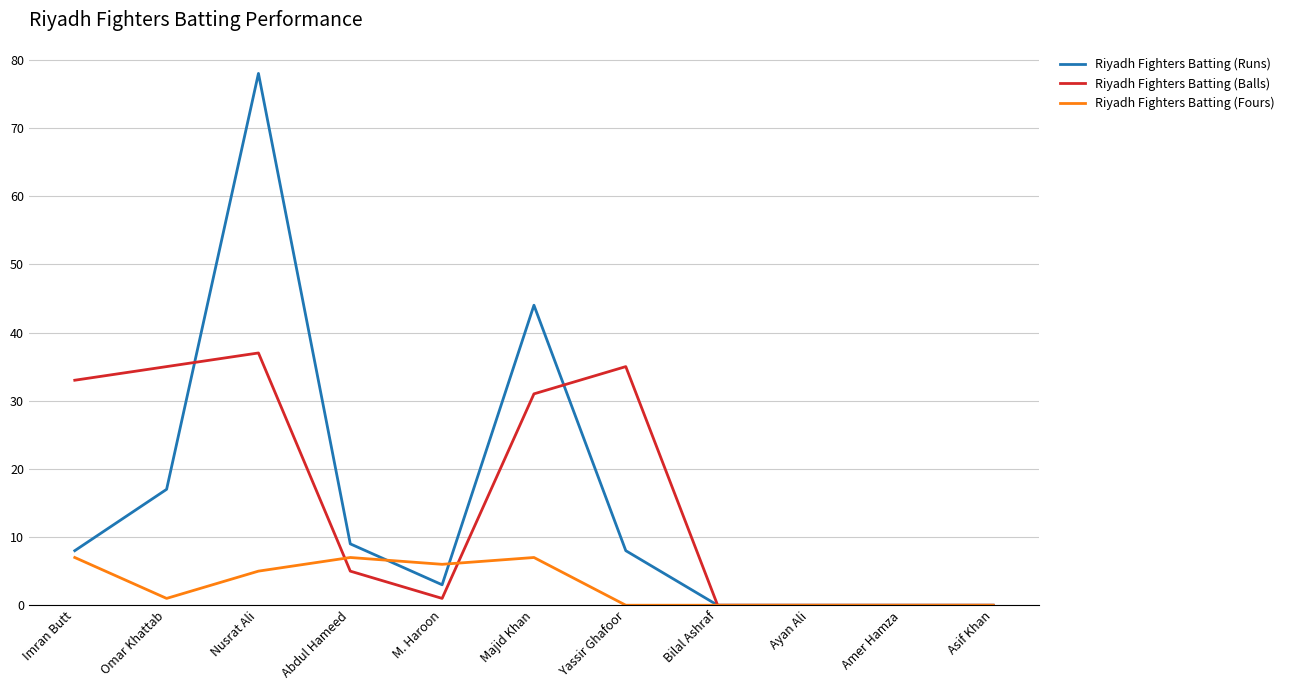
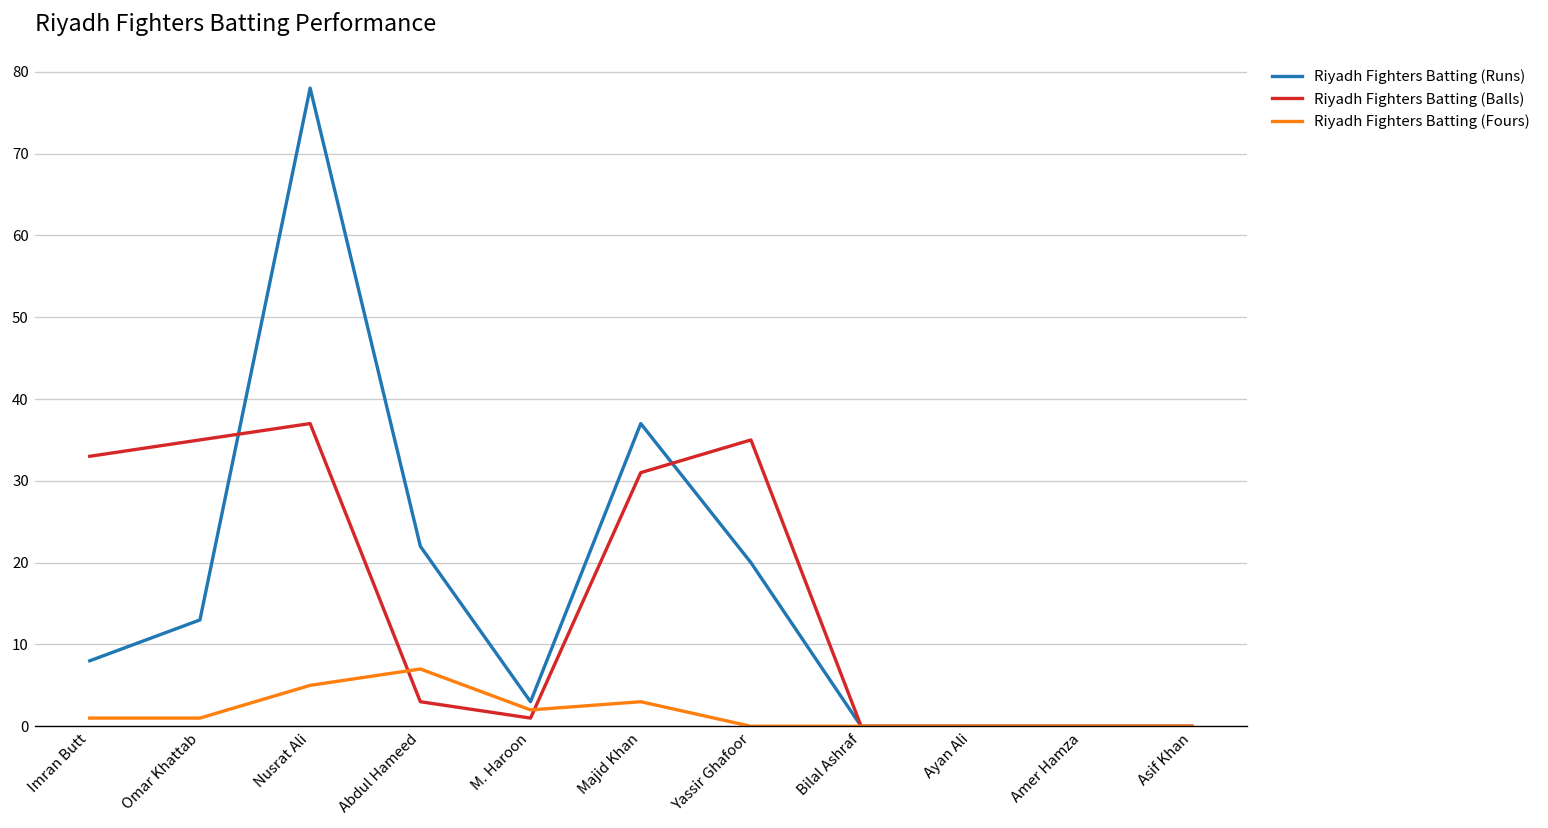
  {
    "Riyadh Fighters Batting (Runs)": {
      "Imran Butt": 8,
-     "Omar Khattab": 17,
+     "Omar Khattab": 13,
      "Nusrat Ali": 78,
-     "Abdul Hameed": 9,
+     "Abdul Hameed": 22,
      "M. Haroon": 3,
-     "Majid Khan": 44,
-     "Yassir Ghafoor": 8
+     "Majid Khan": 37,
+     "Yassir Ghafoor": 20
    },
    "Riyadh Fighters Batting (Balls)": {
      "Imran Butt": 33,
      "Omar Khattab": 35,
      "Nusrat Ali": 37,
-     "Abdul Hameed": 5,
+     "Abdul Hameed": 3,
      "M. Haroon": 1,
      "Majid Khan": 31,
      "Yassir Ghafoor": 35
    },
    "Riyadh Fighters Batting (Fours)": {
-     "Imran Butt": 7,
+     "Imran Butt": 1,
      "Omar Khattab": 1,
      "Nusrat Ali": 5,
      "Abdul Hameed": 7,
-     "M. Haroon": 6,
-     "Majid Khan": 7,
+     "M. Haroon": 2,
+     "Majid Khan": 3,
      "Yassir Ghafoor": 0
    }
  }
